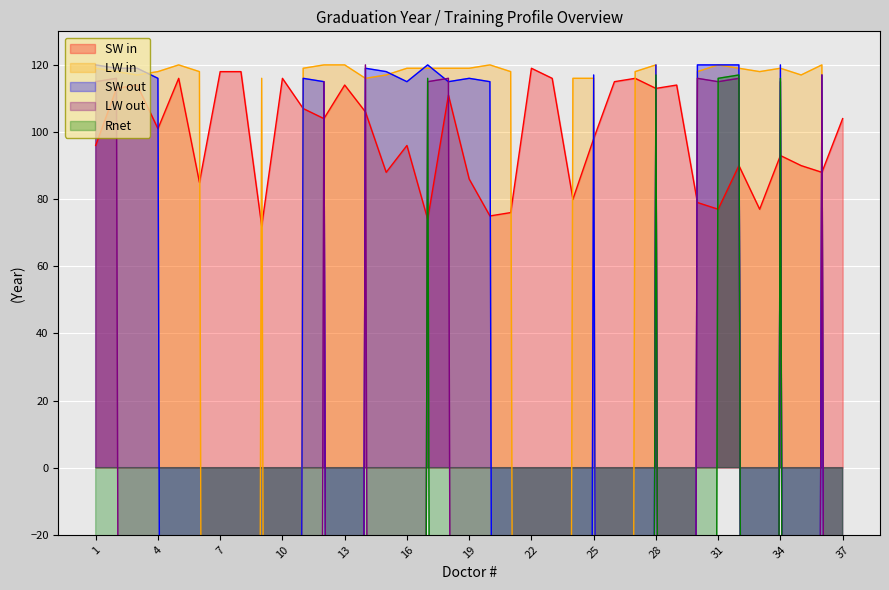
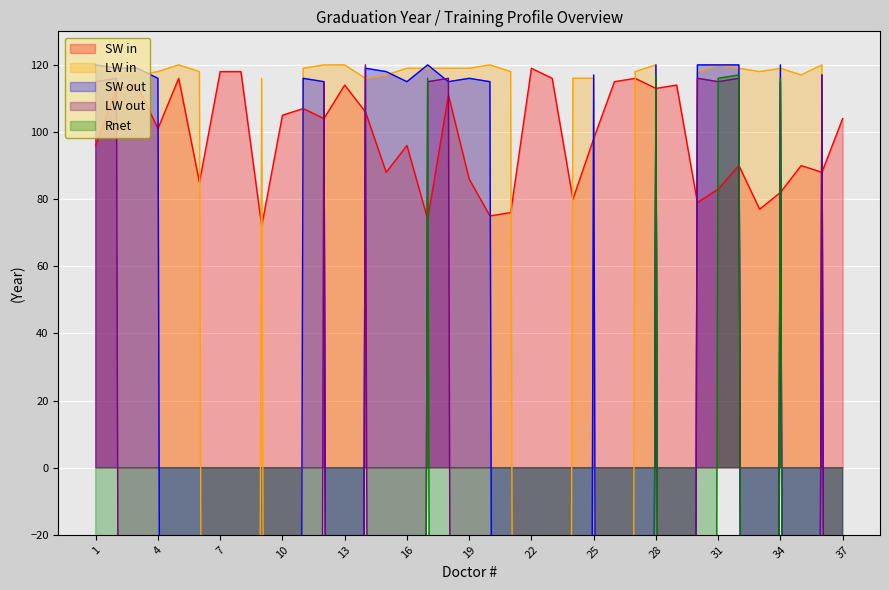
  {
    "SW in": {
      "1": 96,
      "4": 101,
      "7": 118,
-     "10": 116,
+     "10": 105,
      "13": 114,
      "16": 96,
      "19": 86,
      "22": 119,
      "25": 98,
      "28": 113,
-     "31": 77,
-     "34": 93,
+     "31": 83,
+     "34": 82,
      "37": 104
    }
  }
